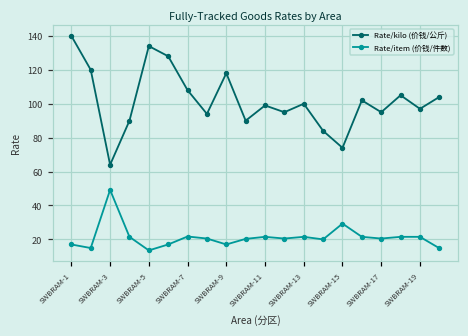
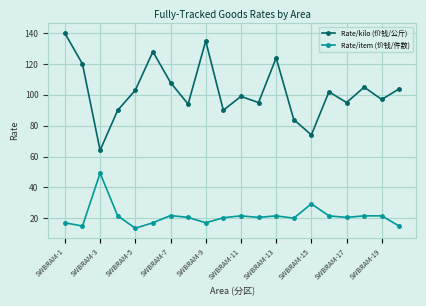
  {
    "Rate/kilo (价钱/公斤)": {
      "SWBRAM-1": 140,
      "SWBRAM-3": 64,
-     "SWBRAM-5": 134,
+     "SWBRAM-5": 103,
      "SWBRAM-7": 108,
-     "SWBRAM-9": 118,
+     "SWBRAM-9": 135,
      "SWBRAM-11": 99,
-     "SWBRAM-13": 100,
+     "SWBRAM-13": 124,
      "SWBRAM-15": 74,
      "SWBRAM-17": 95,
      "SWBRAM-19": 97
    },
    "Rate/item (价钱/件数)": {
      "SWBRAM-1": 17,
      "SWBRAM-3": 49,
      "SWBRAM-5": 14,
      "SWBRAM-7": 22,
      "SWBRAM-9": 17,
      "SWBRAM-11": 22,
      "SWBRAM-13": 22,
      "SWBRAM-15": 29,
      "SWBRAM-17": 21,
      "SWBRAM-19": 22
    }
  }
